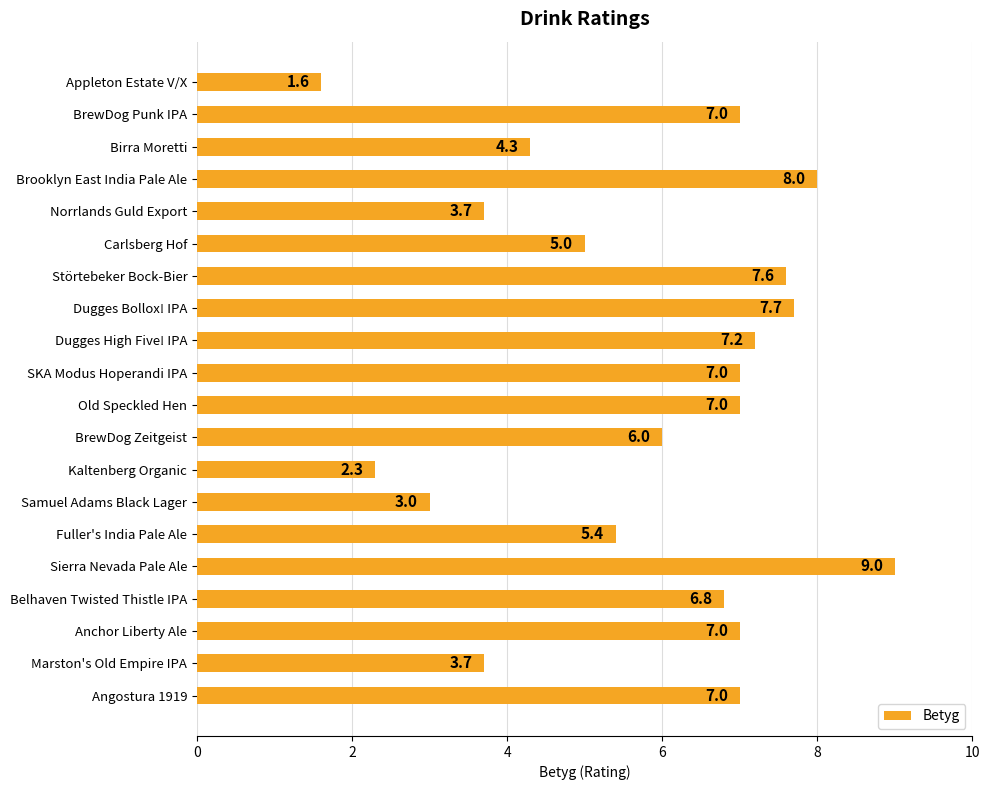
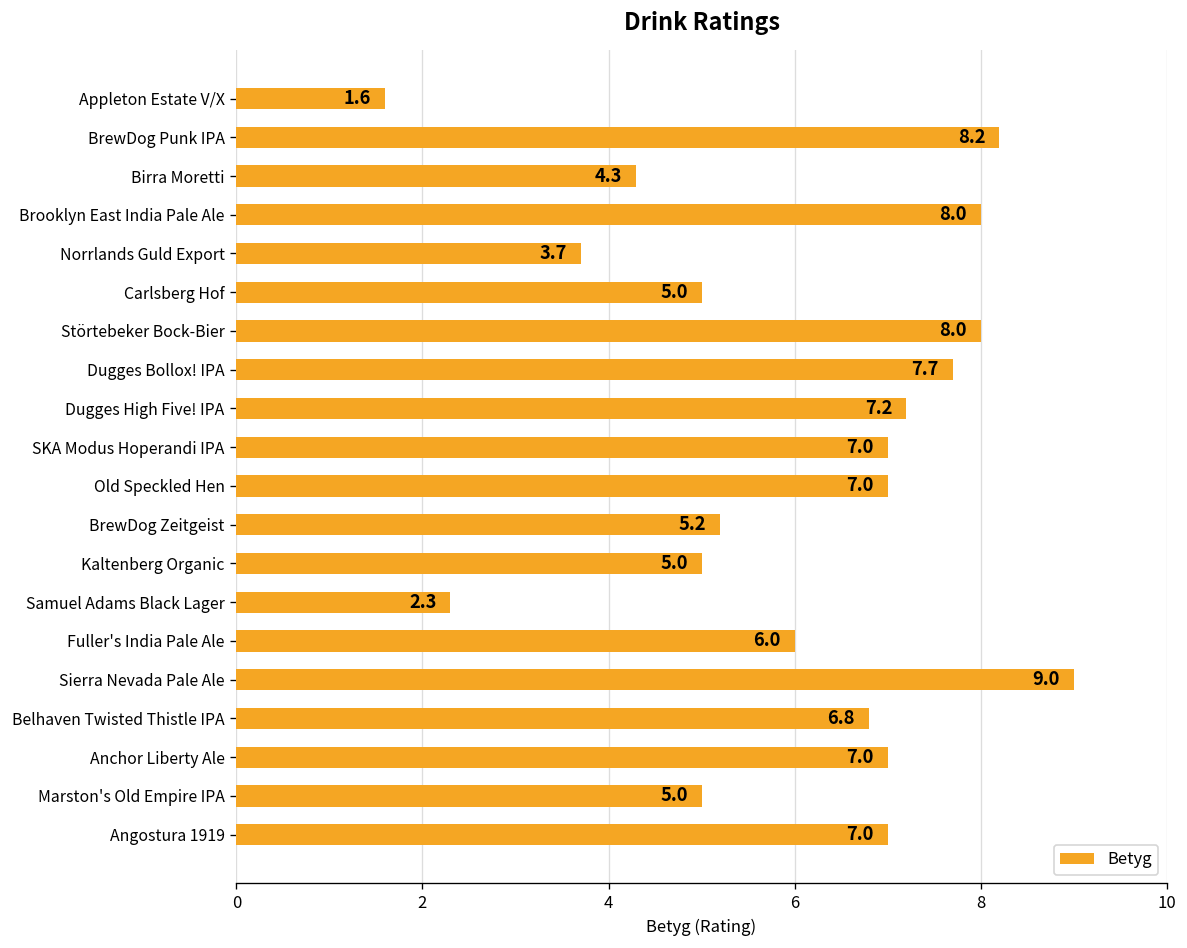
  {
    "Appleton Estate V/X": 1.6,
-   "BrewDog Punk IPA": 7.0,
+   "BrewDog Punk IPA": 8.2,
    "Birra Moretti": 4.3,
    "Brooklyn East India Pale Ale": 8.0,
    "Norrlands Guld Export": 3.7,
    "Carlsberg Hof": 5.0,
-   "Störtebeker Bock-Bier": 7.6,
+   "Störtebeker Bock-Bier": 8.0,
    "Dugges Bollox! IPA": 7.7,
    "Dugges High Five! IPA": 7.2,
    "SKA Modus Hoperandi IPA": 7.0,
    "Old Speckled Hen": 7.0,
-   "BrewDog Zeitgeist": 6.0,
-   "Kaltenberg Organic": 2.3,
-   "Samuel Adams Black Lager": 3.0,
-   "Fuller's India Pale Ale": 5.4,
+   "BrewDog Zeitgeist": 5.2,
+   "Kaltenberg Organic": 5.0,
+   "Samuel Adams Black Lager": 2.3,
+   "Fuller's India Pale Ale": 6.0,
    "Sierra Nevada Pale Ale": 9.0,
    "Belhaven Twisted Thistle IPA": 6.8,
    "Anchor Liberty Ale": 7.0,
-   "Marston's Old Empire IPA": 3.7,
+   "Marston's Old Empire IPA": 5.0,
    "Angostura 1919": 7.0
  }
